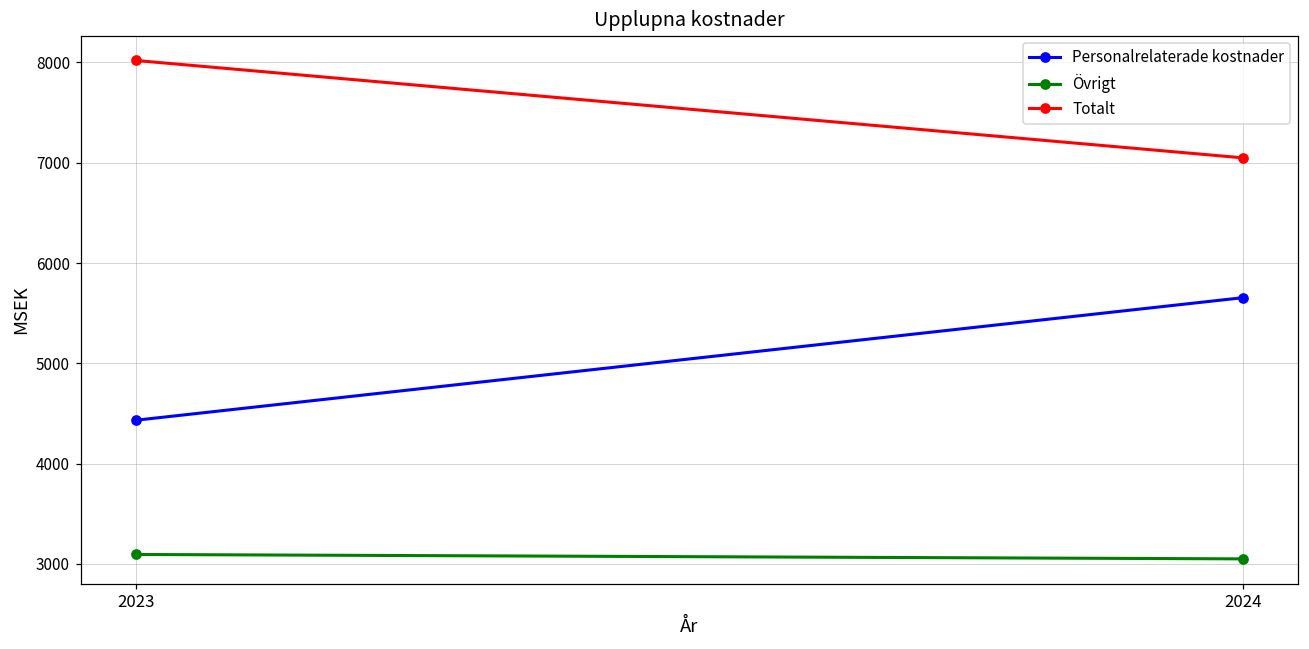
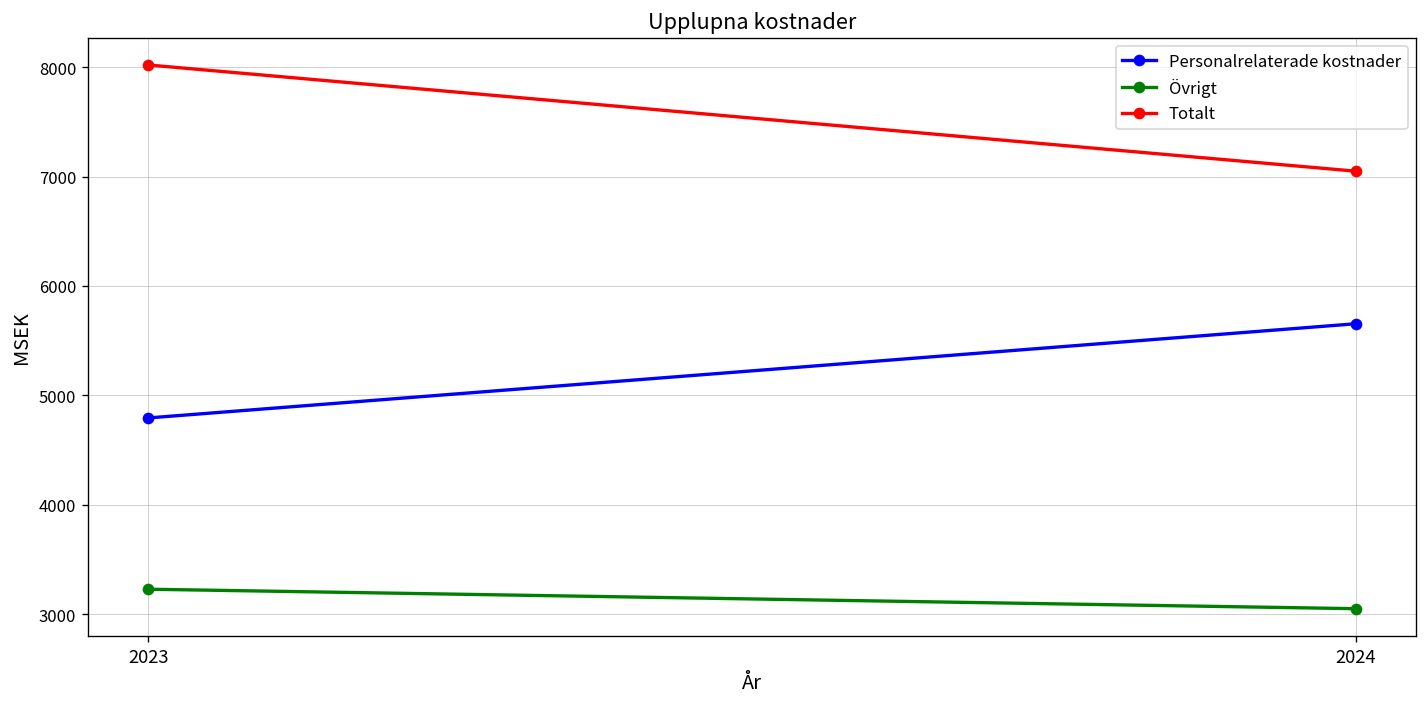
  {
    "Personalrelaterade kostnader": {
-     "2023": 4400,
+     "2023": 4800,
      "2024": 5700
    },
    "Övrigt": {
-     "2023": 3100,
+     "2023": 3200,
      "2024": 3000
    },
    "Totalt": {
      "2023": 8000,
      "2024": 7000
    }
  }
